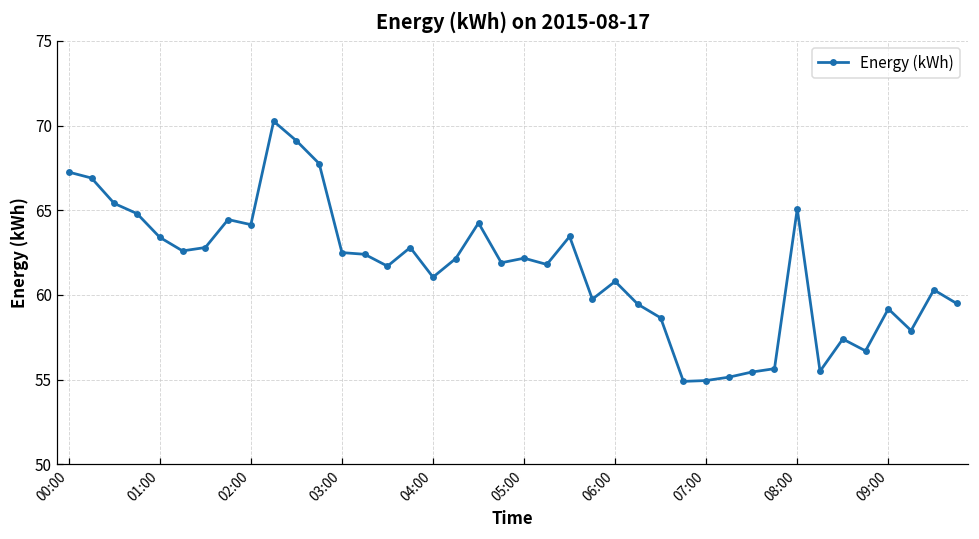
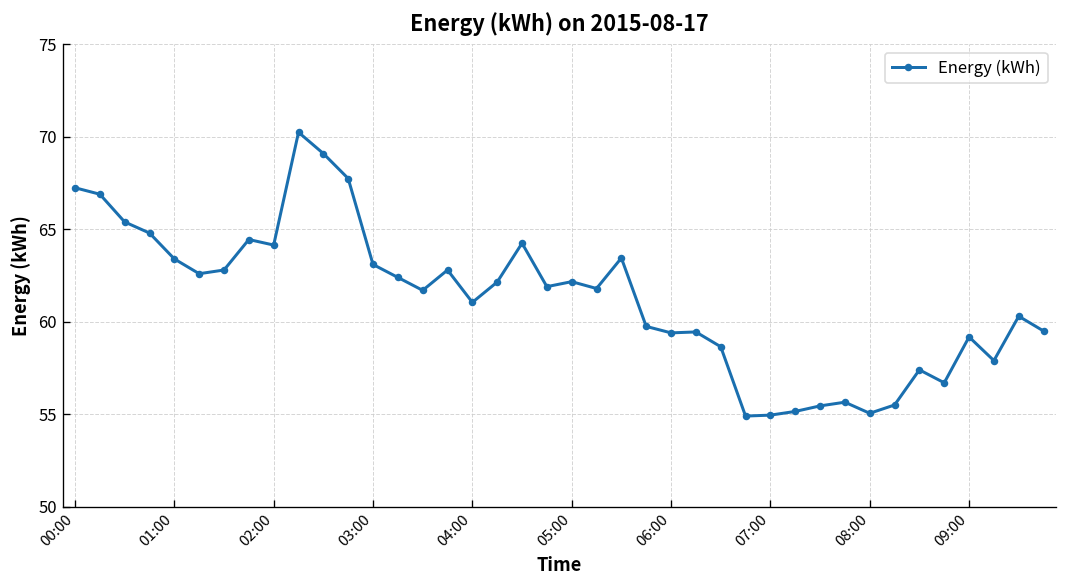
  {
    "00:00": 67.3,
    "01:00": 63.4,
    "02:00": 64.2,
-   "03:00": 62.5,
+   "03:00": 63.1,
    "04:00": 61.1,
    "05:00": 62.2,
-   "06:00": 60.8,
+   "06:00": 59.4,
    "07:00": 55.0,
-   "08:00": 65.1,
+   "08:00": 55.1,
    "09:00": 59.2
  }
